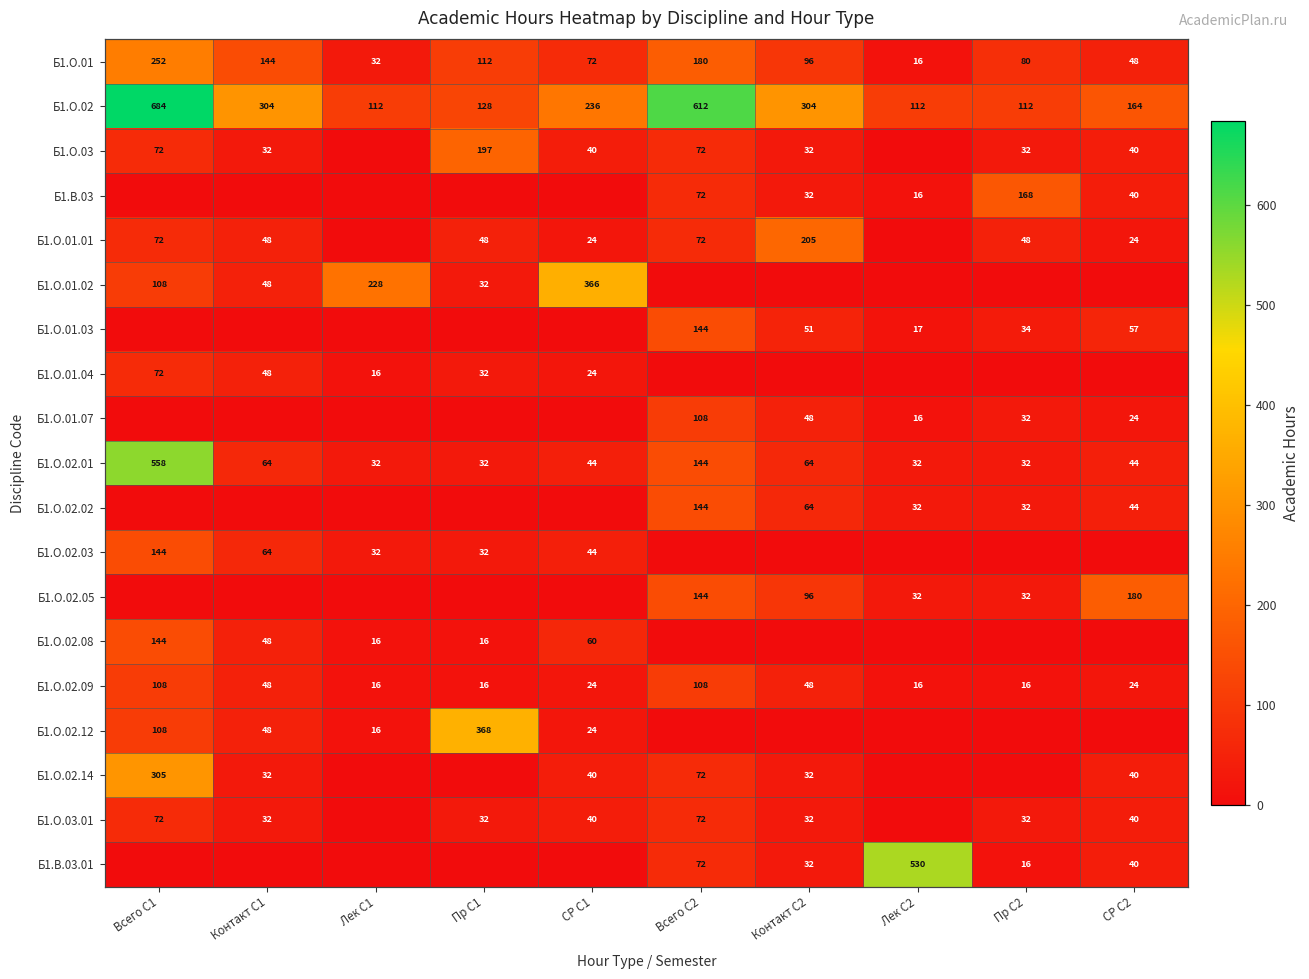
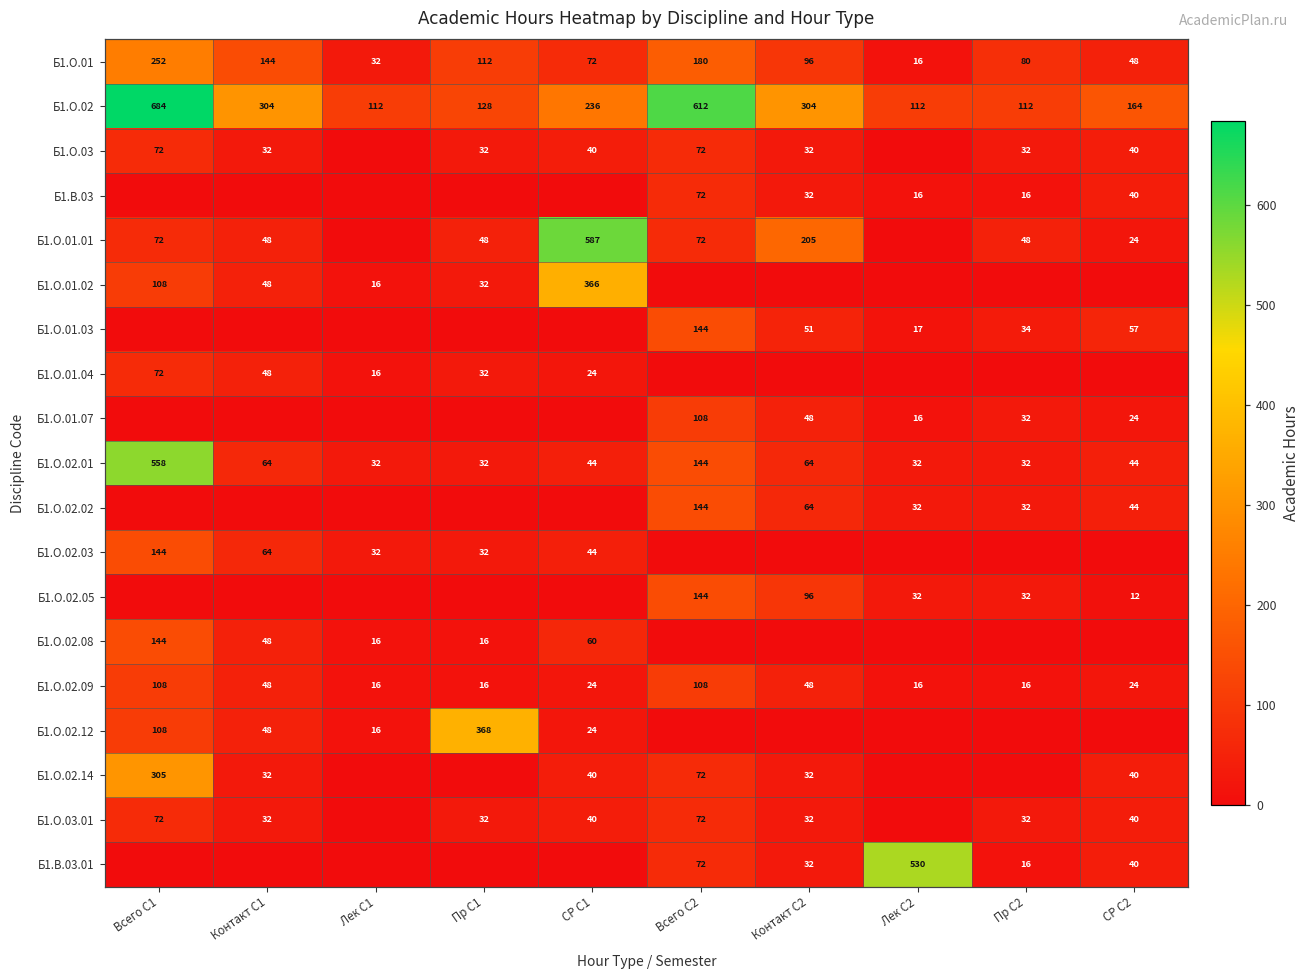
  {
    "Б1.О.01": {
      "Всего С1": 252,
      "Контакт С1": 144,
      "Лек С1": 32,
      "Пр С1": 112,
      "СР С1": 72,
      "Всего С2": 180,
      "Контакт С2": 96,
      "Лек С2": 16,
      "Пр С2": 80,
      "СР С2": 48
    },
    "Б1.О.02": {
      "Всего С1": 684,
      "Контакт С1": 304,
      "Лек С1": 112,
      "Пр С1": 128,
      "СР С1": 236,
      "Всего С2": 612,
      "Контакт С2": 304,
      "Лек С2": 112,
      "Пр С2": 112,
      "СР С2": 164
    },
    "Б1.О.03": {
      "Всего С1": 72,
      "Контакт С1": 32,
-     "Пр С1": 197,
+     "Пр С1": 32,
      "СР С1": 40,
      "Всего С2": 72,
      "Контакт С2": 32,
      "Пр С2": 32,
      "СР С2": 40
    },
    "Б1.В.03": {
      "Всего С2": 72,
      "Контакт С2": 32,
      "Лек С2": 16,
-     "Пр С2": 168,
+     "Пр С2": 16,
      "СР С2": 40
    },
    "Б1.О.01.01": {
      "Всего С1": 72,
      "Контакт С1": 48,
      "Пр С1": 48,
-     "СР С1": 24,
+     "СР С1": 587,
      "Всего С2": 72,
      "Контакт С2": 205,
      "Пр С2": 48,
      "СР С2": 24
    },
    "Б1.О.01.02": {
      "Всего С1": 108,
      "Контакт С1": 48,
-     "Лек С1": 228,
+     "Лек С1": 16,
      "Пр С1": 32,
      "СР С1": 366
    },
    "Б1.О.01.03": {
      "Всего С2": 144,
      "Контакт С2": 51,
      "Лек С2": 17,
      "Пр С2": 34,
      "СР С2": 57
    },
    "Б1.О.01.04": {
      "Всего С1": 72,
      "Контакт С1": 48,
      "Лек С1": 16,
      "Пр С1": 32,
      "СР С1": 24
    },
    "Б1.О.01.07": {
      "Всего С2": 108,
      "Контакт С2": 48,
      "Лек С2": 16,
      "Пр С2": 32,
      "СР С2": 24
    },
    "Б1.О.02.01": {
      "Всего С1": 558,
      "Контакт С1": 64,
      "Лек С1": 32,
      "Пр С1": 32,
      "СР С1": 44,
      "Всего С2": 144,
      "Контакт С2": 64,
      "Лек С2": 32,
      "Пр С2": 32,
      "СР С2": 44
    },
    "Б1.О.02.02": {
      "Всего С2": 144,
      "Контакт С2": 64,
      "Лек С2": 32,
      "Пр С2": 32,
      "СР С2": 44
    },
    "Б1.О.02.03": {
      "Всего С1": 144,
      "Контакт С1": 64,
      "Лек С1": 32,
      "Пр С1": 32,
      "СР С1": 44
    },
    "Б1.О.02.05": {
      "Всего С2": 144,
      "Контакт С2": 96,
      "Лек С2": 32,
      "Пр С2": 32,
-     "СР С2": 180
+     "СР С2": 12
    },
    "Б1.О.02.08": {
      "Всего С1": 144,
      "Контакт С1": 48,
      "Лек С1": 16,
      "Пр С1": 16,
      "СР С1": 60
    },
    "Б1.О.02.09": {
      "Всего С1": 108,
      "Контакт С1": 48,
      "Лек С1": 16,
      "Пр С1": 16,
      "СР С1": 24,
      "Всего С2": 108,
      "Контакт С2": 48,
      "Лек С2": 16,
      "Пр С2": 16,
      "СР С2": 24
    },
    "Б1.О.02.12": {
      "Всего С1": 108,
      "Контакт С1": 48,
      "Лек С1": 16,
      "Пр С1": 368,
      "СР С1": 24
    },
    "Б1.О.02.14": {
      "Всего С1": 305,
      "Контакт С1": 32,
      "СР С1": 40,
      "Всего С2": 72,
      "Контакт С2": 32,
      "СР С2": 40
    },
    "Б1.О.03.01": {
      "Всего С1": 72,
      "Контакт С1": 32,
      "Пр С1": 32,
      "СР С1": 40,
      "Всего С2": 72,
      "Контакт С2": 32,
      "Пр С2": 32,
      "СР С2": 40
    },
    "Б1.В.03.01": {
      "Всего С2": 72,
      "Контакт С2": 32,
      "Лек С2": 530,
      "Пр С2": 16,
      "СР С2": 40
    }
  }
